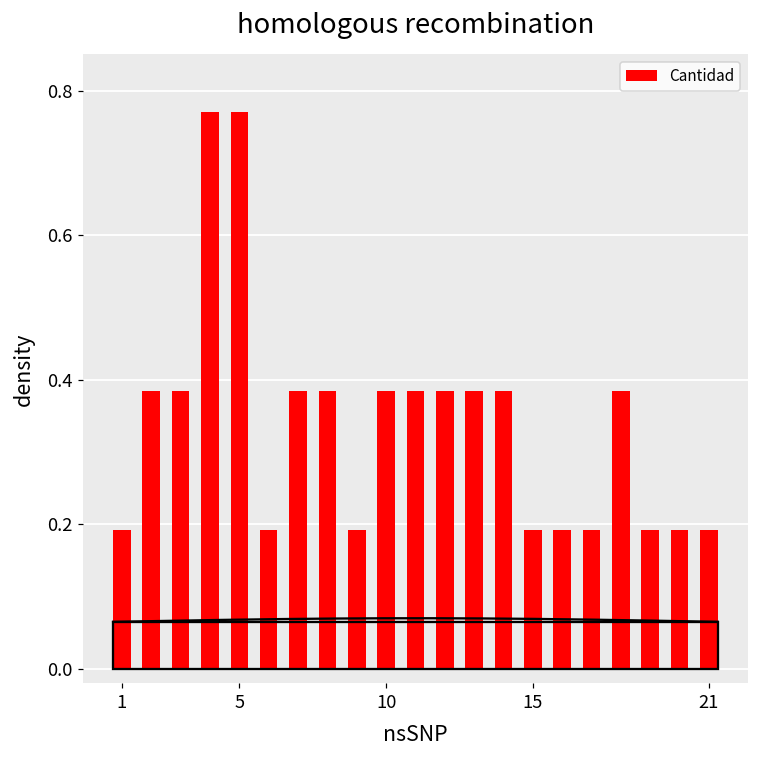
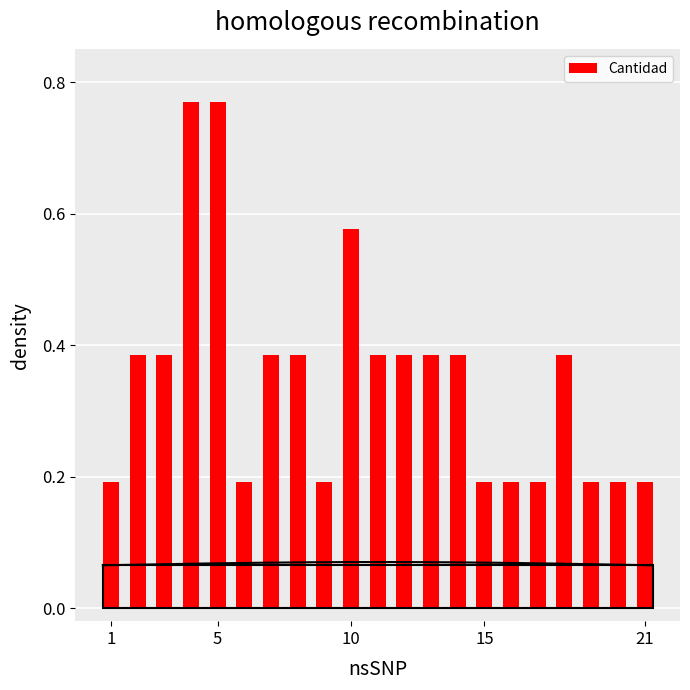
  {
    "Cantidad": {
      "1": 0.19,
      "5": 0.77,
-     "10": 0.39,
+     "10": 0.58,
      "15": 0.19,
      "21": 0.19
    }
  }
